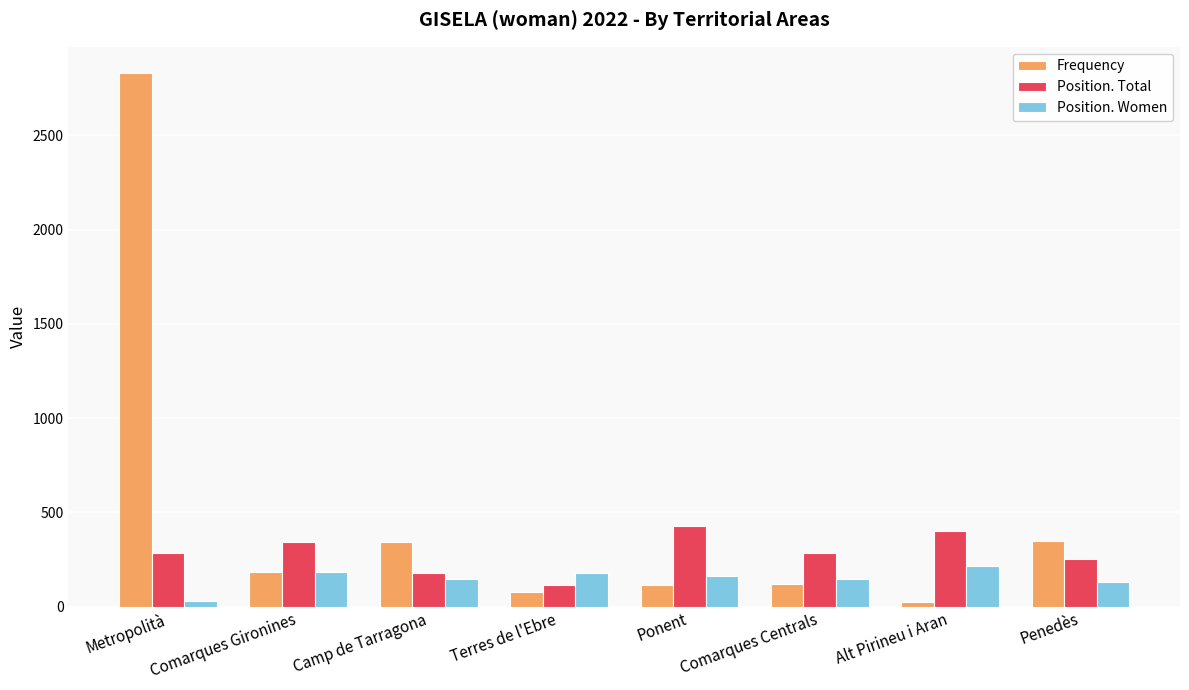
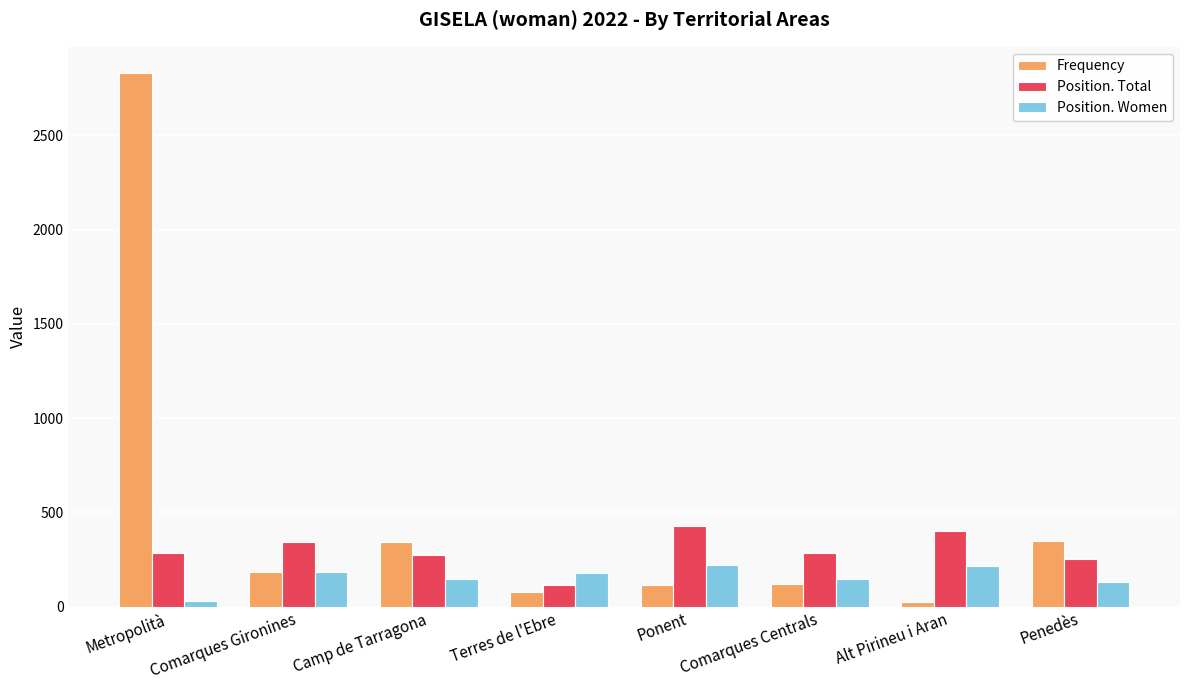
  {
    "Frequency": {
      "Metropolità": 2830,
      "Comarques Gironines": 180,
      "Camp de Tarragona": 350,
      "Terres de l'Ebre": 80,
      "Ponent": 110,
      "Comarques Centrals": 120,
      "Alt Pirineu i Aran": 20,
      "Penedès": 350
    },
    "Position. Total": {
      "Metropolità": 280,
      "Comarques Gironines": 350,
-     "Camp de Tarragona": 180,
+     "Camp de Tarragona": 270,
      "Terres de l'Ebre": 110,
      "Ponent": 430,
      "Comarques Centrals": 280,
      "Alt Pirineu i Aran": 400,
      "Penedès": 250
    },
    "Position. Women": {
      "Metropolità": 30,
      "Comarques Gironines": 180,
      "Camp de Tarragona": 140,
      "Terres de l'Ebre": 180,
-     "Ponent": 160,
+     "Ponent": 220,
      "Comarques Centrals": 150,
      "Alt Pirineu i Aran": 210,
      "Penedès": 130
    }
  }
